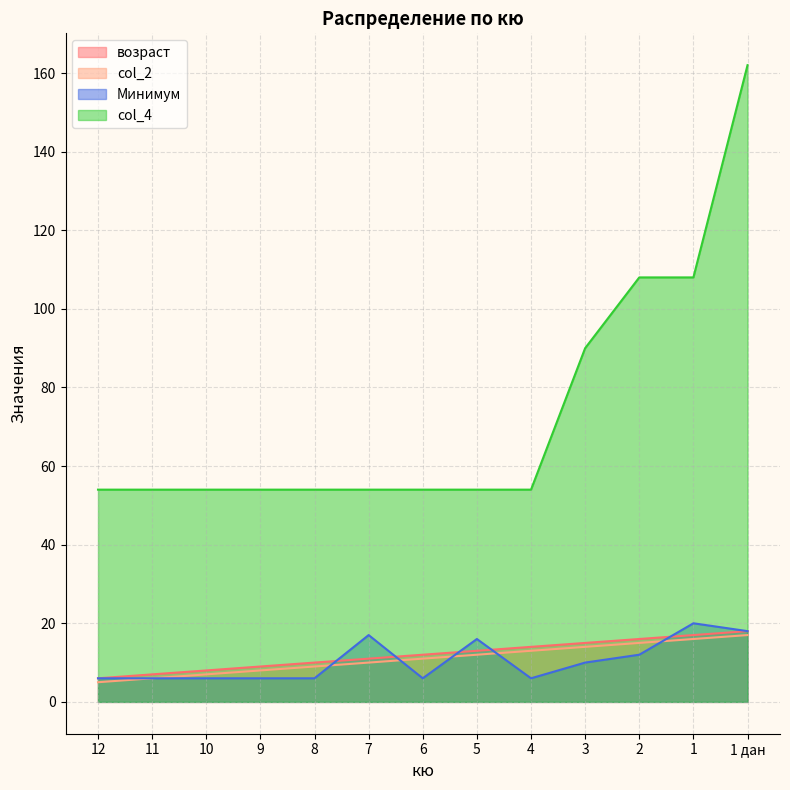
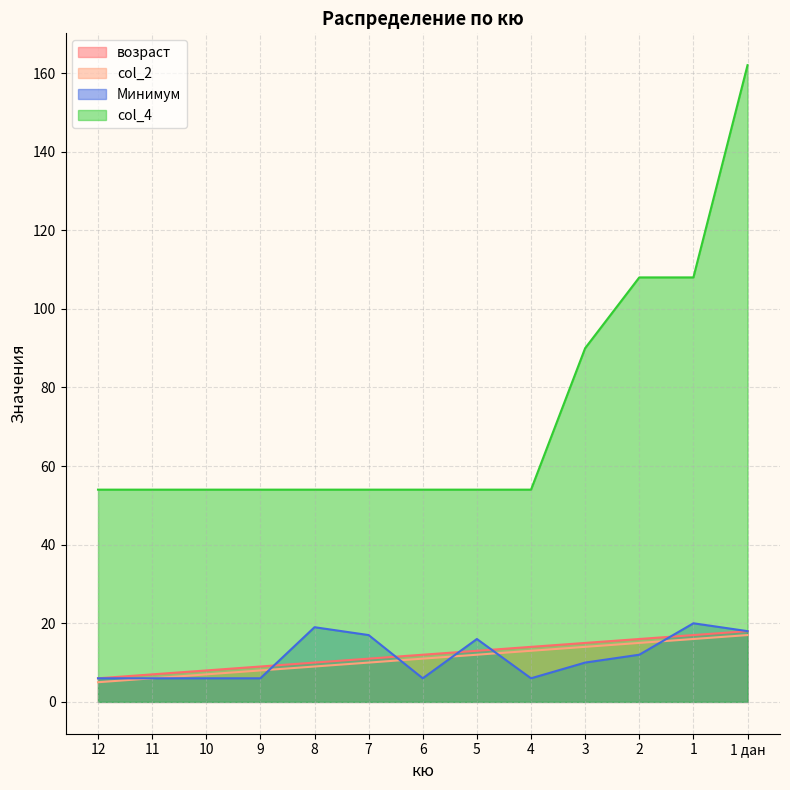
  {
    "Минимум": {
      "10": 6,
      "9": 6,
-     "8": 6,
+     "8": 19,
      "7": 17,
      "6": 6,
      "5": 16,
      "4": 6,
      "3": 10,
      "2": 12,
      "1": 20
    },
    "col_4": {
      "12": 54,
      "11": 54,
      "10": 54,
      "9": 54,
      "8": 54,
      "7": 54,
      "6": 54,
      "5": 54,
      "4": 54,
      "3": 90,
      "2": 108,
      "1": 108,
      "1 дан": 162
    }
  }
